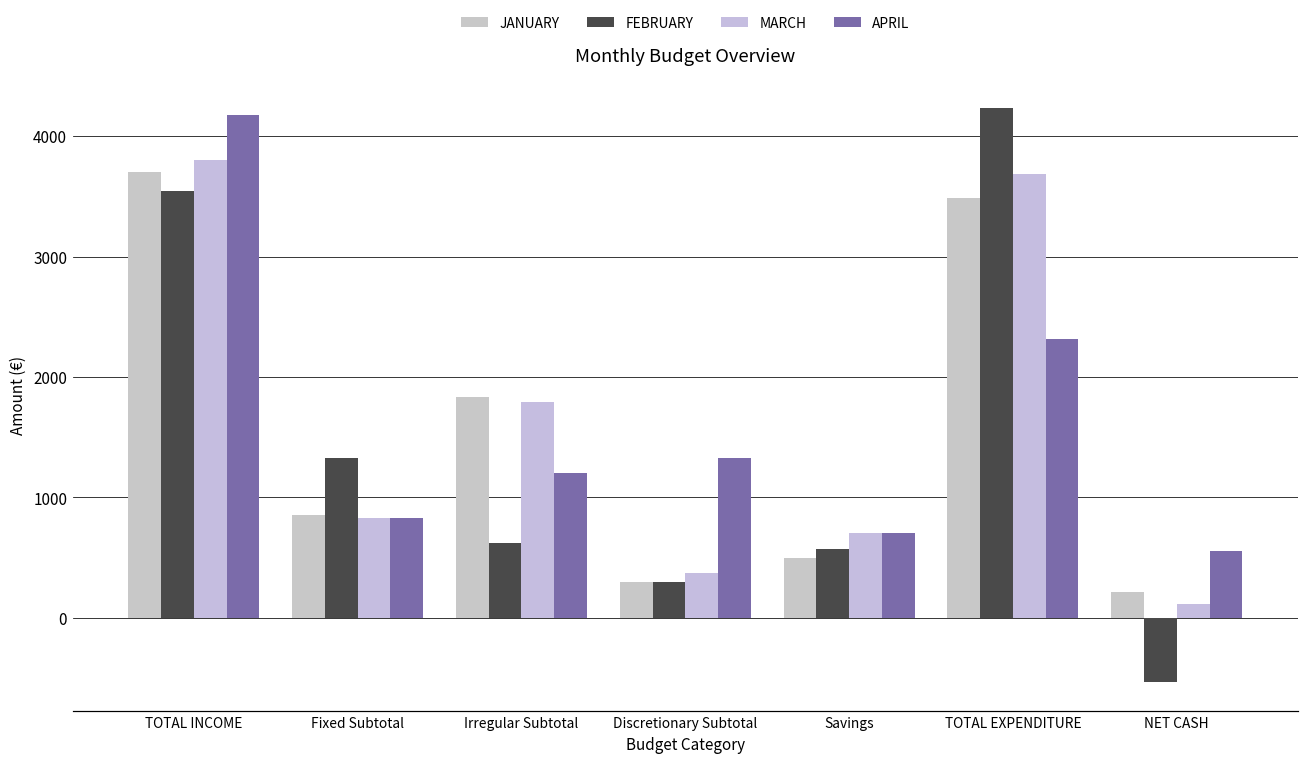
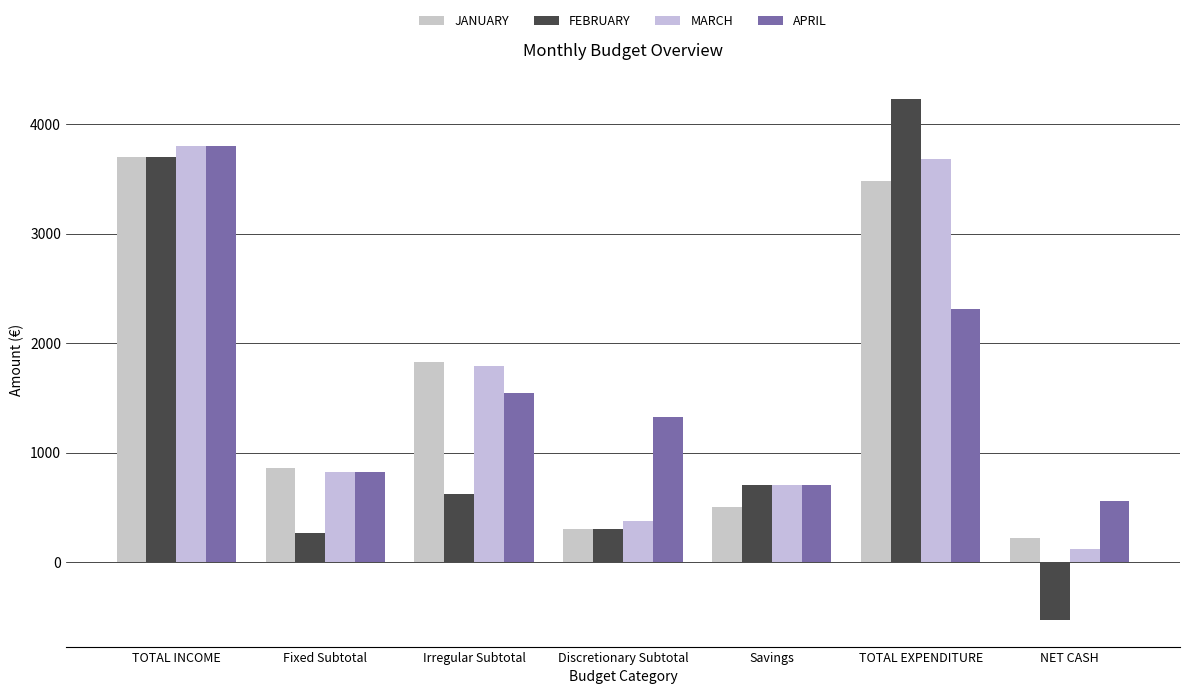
  {
    "FEBRUARY": {
-     "TOTAL INCOME": 3550,
-     "Fixed Subtotal": 1330,
+     "TOTAL INCOME": 3700,
+     "Fixed Subtotal": 260,
      "Irregular Subtotal": 620,
      "Discretionary Subtotal": 300,
-     "Savings": 580,
+     "Savings": 700,
      "TOTAL EXPENDITURE": 4240,
      "NET CASH": -540
    },
    "APRIL": {
-     "TOTAL INCOME": 4180,
+     "TOTAL INCOME": 3800,
      "Fixed Subtotal": 830,
-     "Irregular Subtotal": 1200,
+     "Irregular Subtotal": 1540,
      "Discretionary Subtotal": 1330,
      "Savings": 700,
      "TOTAL EXPENDITURE": 2310,
      "NET CASH": 550
    }
  }
